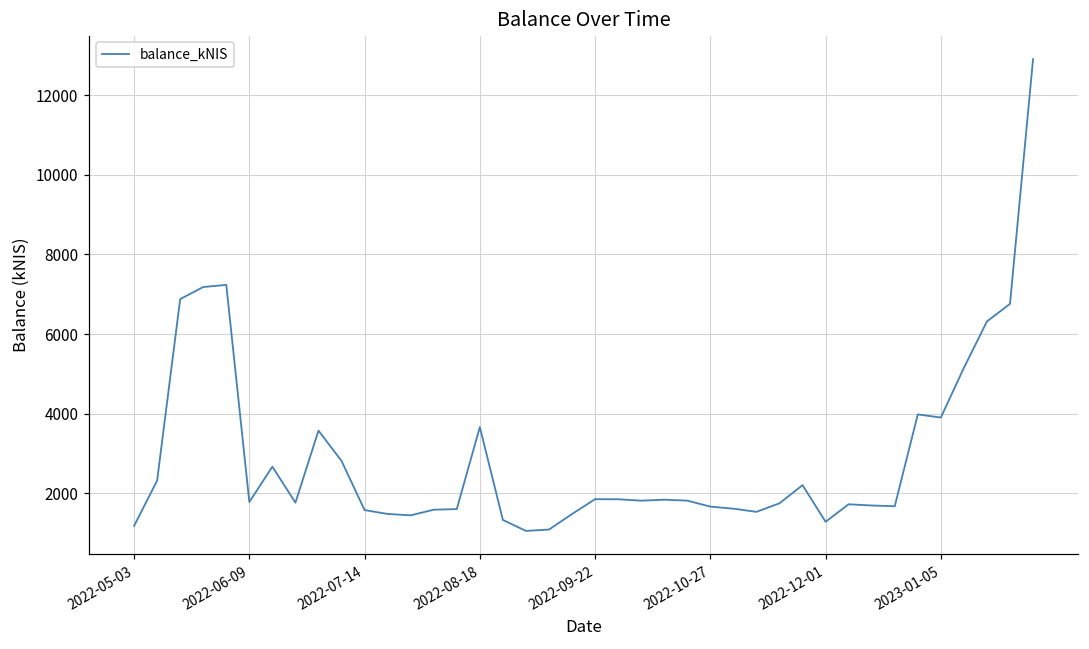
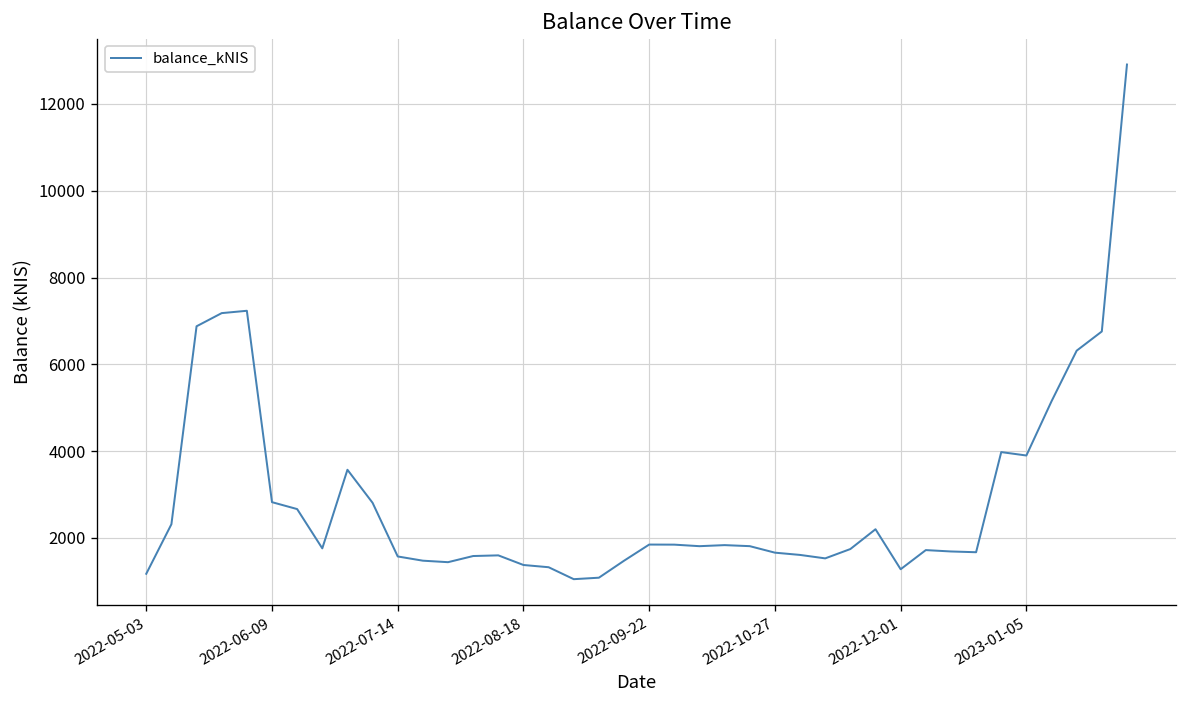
  {
    "2022-05-03": 1200,
-   "2022-06-09": 1800,
+   "2022-06-09": 2800,
    "2022-07-14": 1600,
-   "2022-08-18": 3700,
+   "2022-08-18": 1400,
    "2022-09-22": 1800,
    "2022-10-27": 1700,
    "2022-12-01": 1300,
    "2023-01-05": 3900
  }
